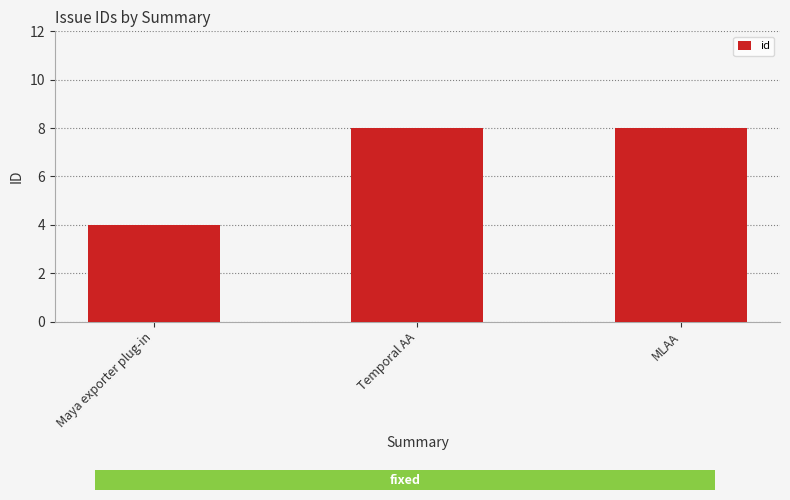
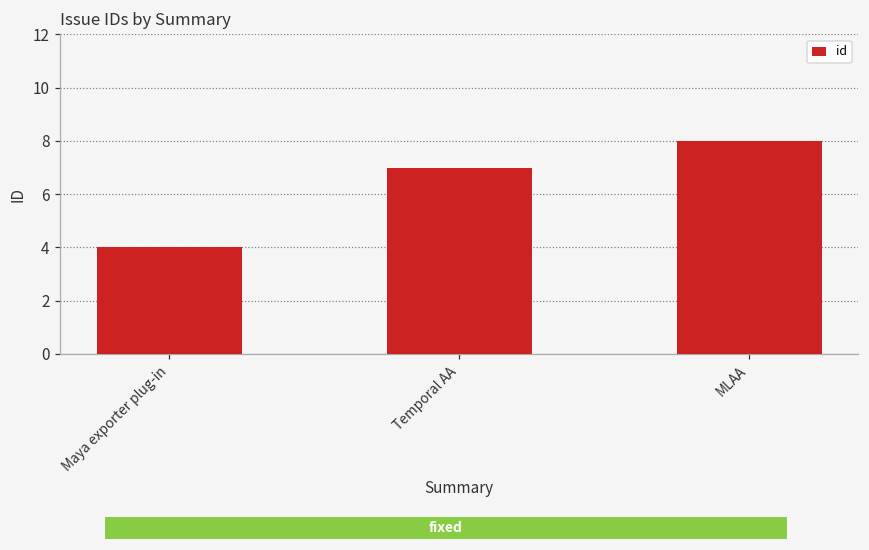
  {
    "Maya exporter plug-in": 4,
-   "Temporal AA": 8,
+   "Temporal AA": 7,
    "MLAA": 8
  }
